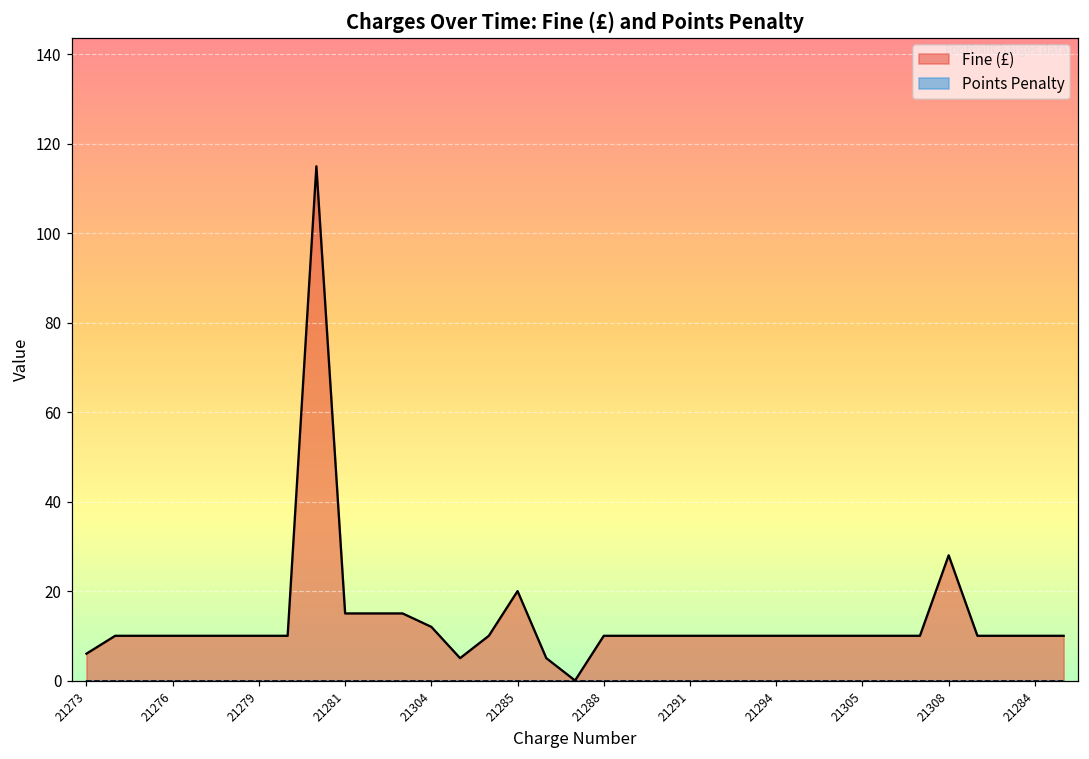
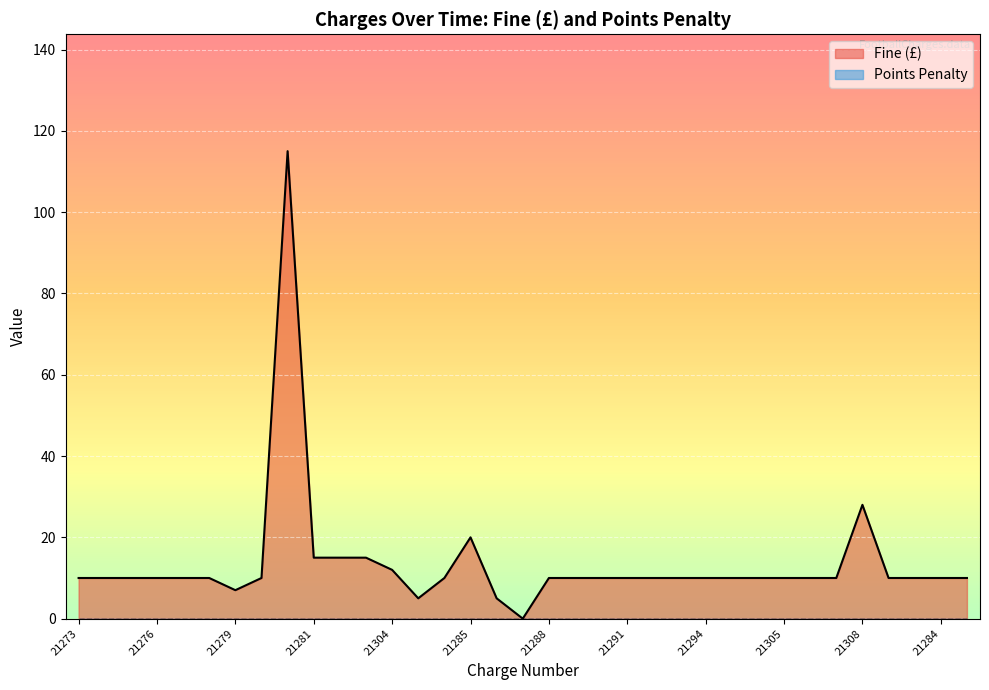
  {
    "Fine (£)": {
-     "21273": 6,
+     "21273": 10,
      "21276": 10,
-     "21279": 10,
+     "21279": 7,
      "21281": 15,
      "21304": 12,
      "21285": 20,
      "21288": 10,
      "21291": 10,
      "21294": 10,
      "21305": 10,
      "21308": 28
    },
    "Points Penalty": {
      "21273": 0,
      "21276": 0,
      "21279": 0,
      "21281": 0,
      "21304": 0,
      "21285": 0,
      "21288": 0,
      "21291": 0,
      "21294": 0,
      "21305": 0,
      "21308": 0
    }
  }
